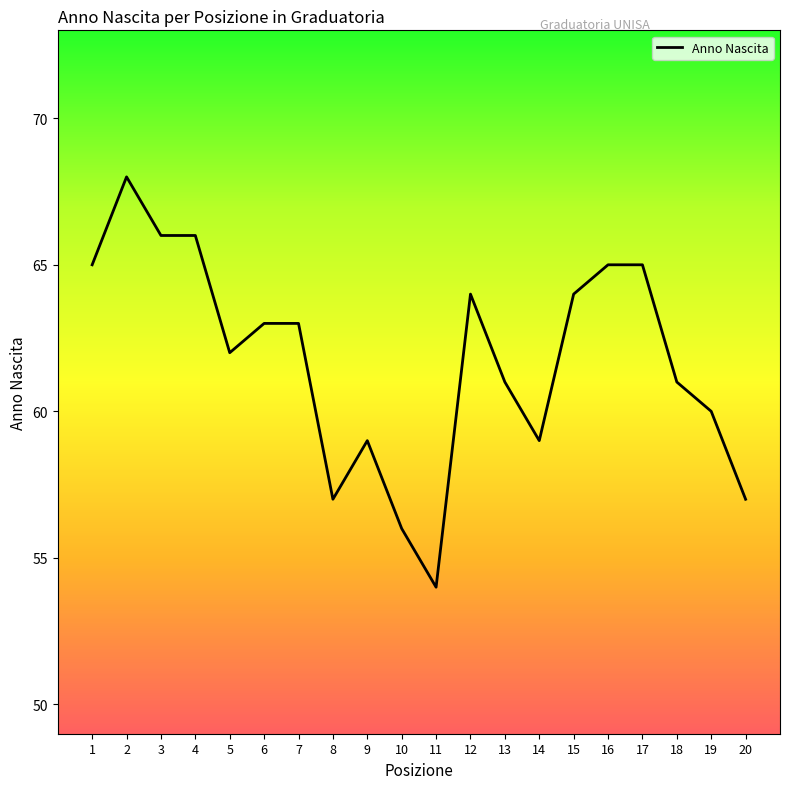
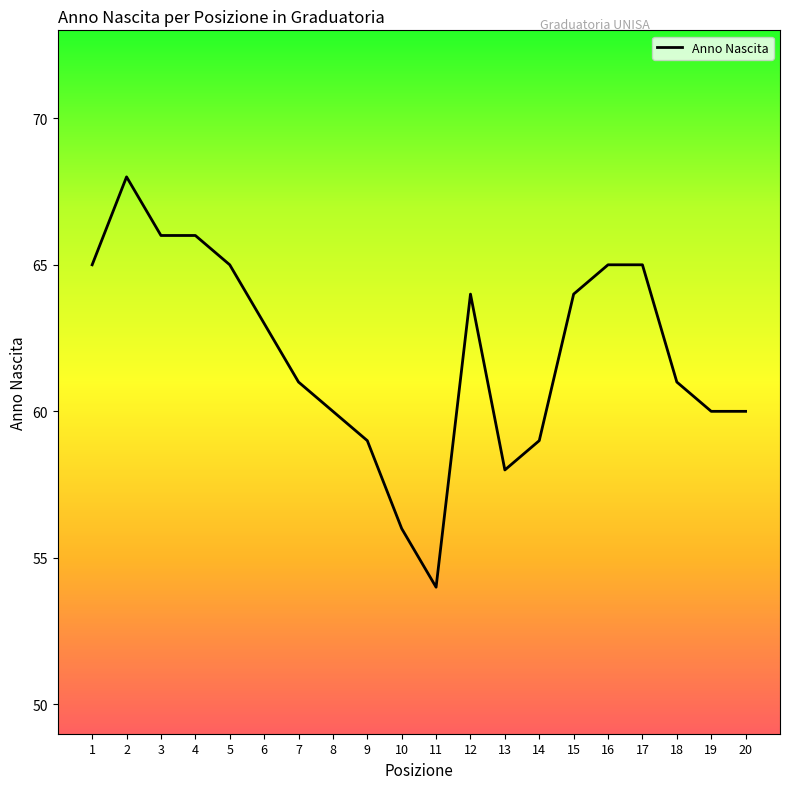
  {
    "1": 65,
    "2": 68,
    "3": 66,
    "4": 66,
-   "5": 62,
+   "5": 65,
    "6": 63,
-   "7": 63,
-   "8": 57,
+   "7": 61,
+   "8": 60,
    "9": 59,
    "10": 56,
    "11": 54,
    "12": 64,
-   "13": 61,
+   "13": 58,
    "14": 59,
    "15": 64,
    "16": 65,
    "17": 65,
    "18": 61,
    "19": 60,
-   "20": 57
+   "20": 60
  }
